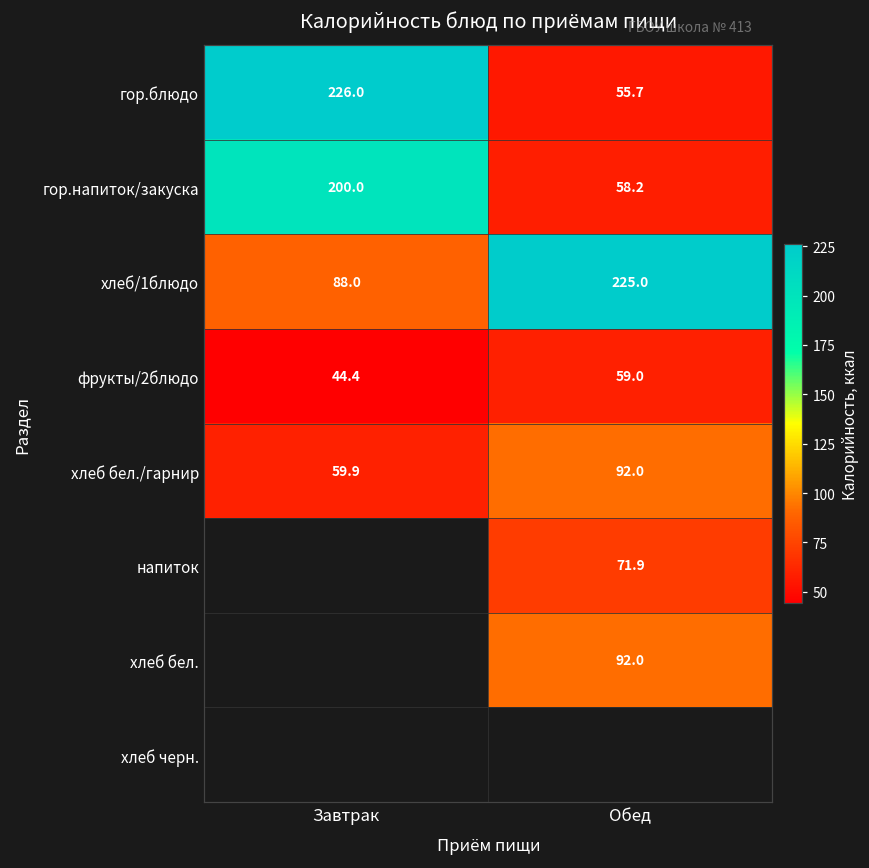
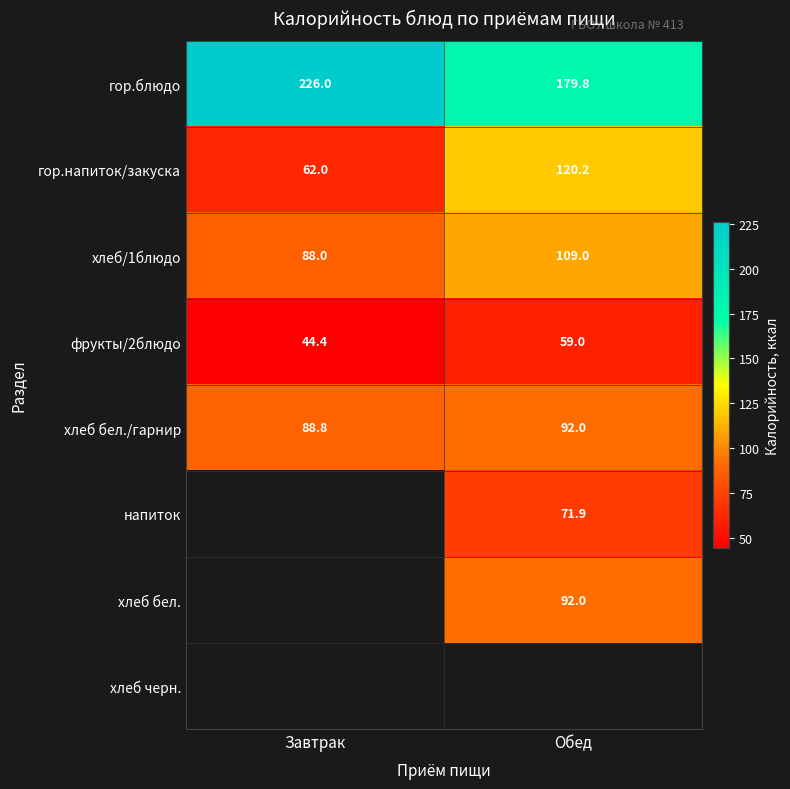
  {
    "гор.блюдо": {
      "Завтрак": 226.0,
-     "Обед": 55.7
+     "Обед": 179.8
    },
    "гор.напиток/закуска": {
-     "Завтрак": 200.0,
-     "Обед": 58.2
+     "Завтрак": 62.0,
+     "Обед": 120.2
    },
    "хлеб/1блюдо": {
      "Завтрак": 88.0,
-     "Обед": 225.0
+     "Обед": 109.0
    },
    "фрукты/2блюдо": {
      "Завтрак": 44.4,
      "Обед": 59.0
    },
    "хлеб бел./гарнир": {
-     "Завтрак": 59.9,
+     "Завтрак": 88.8,
      "Обед": 92.0
    },
    "напиток": {
      "Обед": 71.9
    },
    "хлеб бел.": {
      "Обед": 92.0
    }
  }
